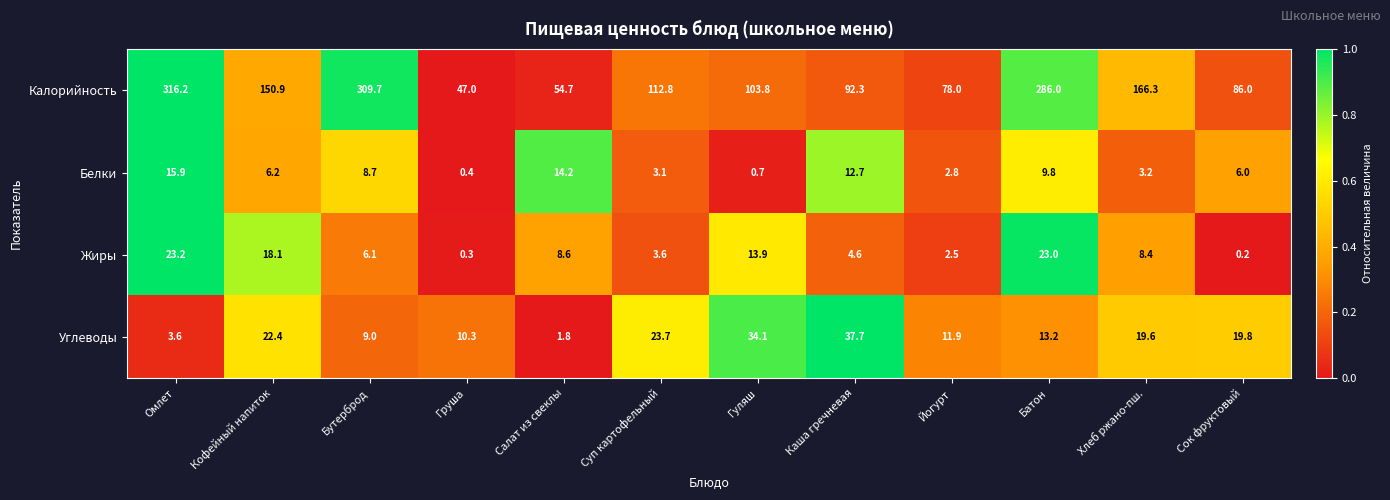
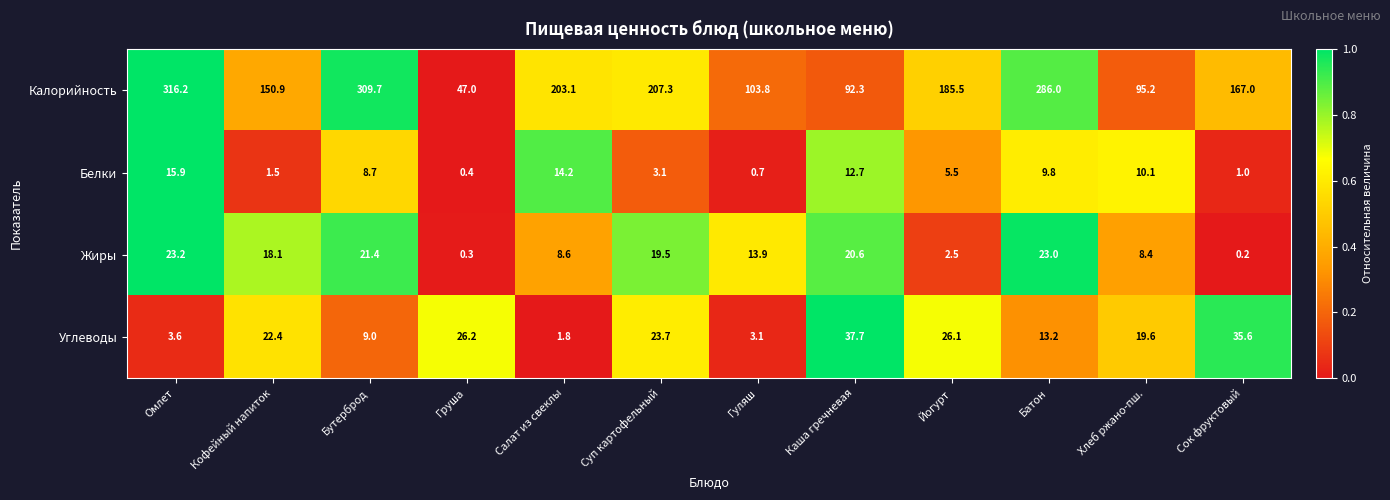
  {
    "Калорийность": {
      "Омлет": 316.2,
      "Кофейный напиток": 150.9,
      "Бутерброд": 309.7,
      "Груша": 47.0,
-     "Салат из свеклы": 54.7,
-     "Суп картофельный": 112.8,
+     "Салат из свеклы": 203.1,
+     "Суп картофельный": 207.3,
      "Гуляш": 103.8,
      "Каша гречневая": 92.3,
-     "Йогурт": 78.0,
+     "Йогурт": 185.5,
      "Батон": 286.0,
-     "Хлеб ржано-пш.": 166.3,
-     "Сок фруктовый": 86.0
+     "Хлеб ржано-пш.": 95.2,
+     "Сок фруктовый": 167.0
    },
    "Белки": {
      "Омлет": 15.9,
-     "Кофейный напиток": 6.2,
+     "Кофейный напиток": 1.5,
      "Бутерброд": 8.7,
      "Груша": 0.4,
      "Салат из свеклы": 14.2,
      "Суп картофельный": 3.1,
      "Гуляш": 0.7,
      "Каша гречневая": 12.7,
-     "Йогурт": 2.8,
+     "Йогурт": 5.5,
      "Батон": 9.8,
-     "Хлеб ржано-пш.": 3.2,
-     "Сок фруктовый": 6.0
+     "Хлеб ржано-пш.": 10.1,
+     "Сок фруктовый": 1.0
    },
    "Жиры": {
      "Омлет": 23.2,
      "Кофейный напиток": 18.1,
-     "Бутерброд": 6.1,
+     "Бутерброд": 21.4,
      "Груша": 0.3,
      "Салат из свеклы": 8.6,
-     "Суп картофельный": 3.6,
+     "Суп картофельный": 19.5,
      "Гуляш": 13.9,
-     "Каша гречневая": 4.6,
+     "Каша гречневая": 20.6,
      "Йогурт": 2.5,
      "Батон": 23.0,
      "Хлеб ржано-пш.": 8.4,
      "Сок фруктовый": 0.2
    },
    "Углеводы": {
      "Омлет": 3.6,
      "Кофейный напиток": 22.4,
      "Бутерброд": 9.0,
-     "Груша": 10.3,
+     "Груша": 26.2,
      "Салат из свеклы": 1.8,
      "Суп картофельный": 23.7,
-     "Гуляш": 34.1,
+     "Гуляш": 3.1,
      "Каша гречневая": 37.7,
-     "Йогурт": 11.9,
+     "Йогурт": 26.1,
      "Батон": 13.2,
      "Хлеб ржано-пш.": 19.6,
-     "Сок фруктовый": 19.8
+     "Сок фруктовый": 35.6
    }
  }
